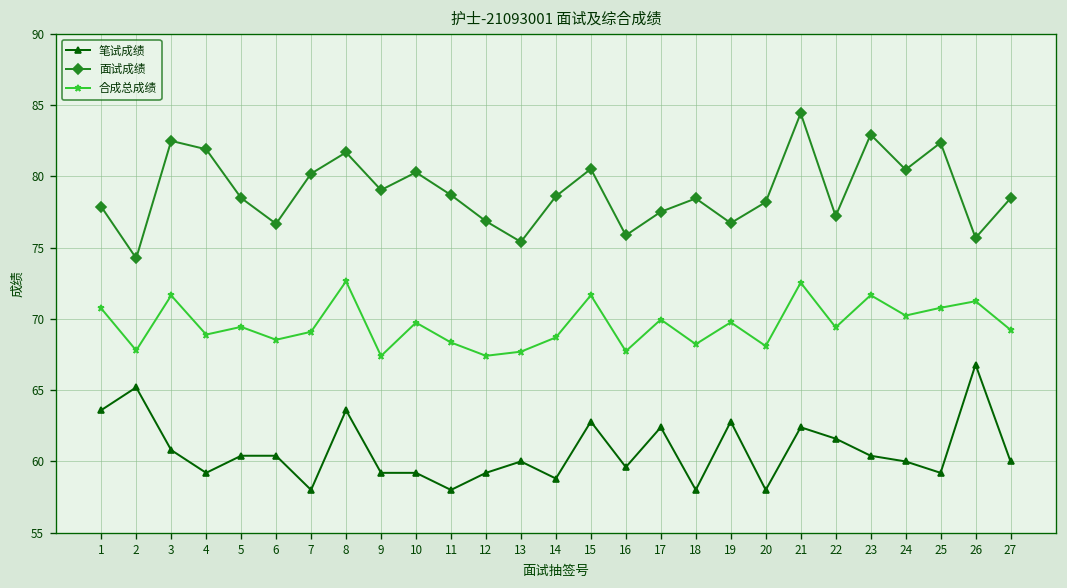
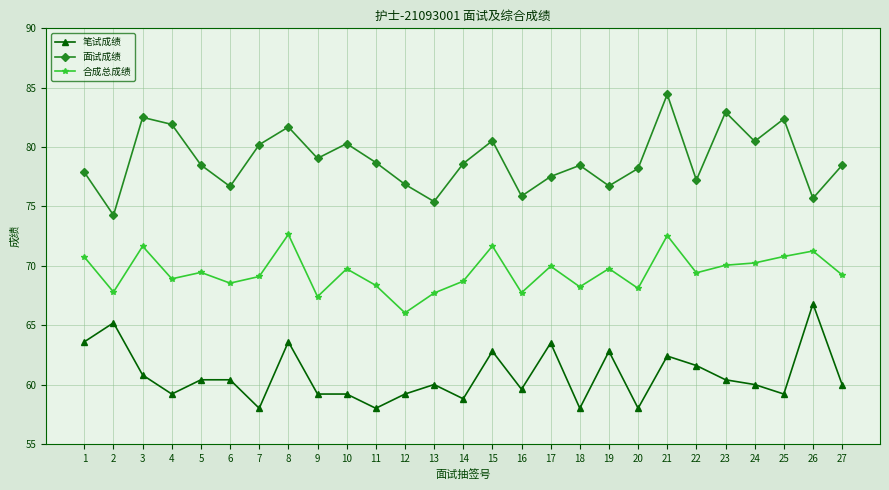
  {
    "笔试成绩": {
      "1": 63.6,
      "2": 65.2,
      "3": 60.8,
      "4": 59.2,
      "5": 60.4,
      "6": 60.4,
      "7": 58.0,
      "8": 63.6,
      "9": 59.2,
      "10": 59.2,
      "11": 58.0,
      "12": 59.2,
      "13": 60.0,
      "14": 58.8,
      "15": 62.8,
      "16": 59.6,
-     "17": 62.4,
+     "17": 63.5,
      "18": 58.0,
      "19": 62.8,
      "20": 58.0,
      "21": 62.4,
      "22": 61.6,
      "23": 60.4,
      "24": 60.0,
      "25": 59.2,
      "26": 66.8,
      "27": 60.0
    },
    "面试成绩": {
      "1": 77.9,
      "2": 74.3,
      "3": 82.5,
      "4": 81.9,
      "5": 78.5,
      "6": 76.7,
      "7": 80.2,
      "8": 81.7,
      "9": 79.1,
      "10": 80.3,
      "11": 78.7,
      "12": 76.9,
      "13": 75.4,
      "14": 78.6,
      "15": 80.5,
      "16": 75.9,
      "17": 77.5,
      "18": 78.5,
      "19": 76.7,
      "20": 78.2,
      "21": 84.4,
      "22": 77.2,
      "23": 82.9,
      "24": 80.5,
      "25": 82.4,
      "26": 75.7,
      "27": 78.5
    },
    "合成总成绩": {
      "1": 70.7,
      "2": 67.8,
      "3": 71.7,
      "4": 68.9,
      "5": 69.4,
      "6": 68.5,
      "7": 69.1,
      "8": 72.6,
      "9": 67.4,
      "10": 69.7,
      "11": 68.4,
-     "12": 67.4,
+     "12": 66.0,
      "13": 67.7,
      "14": 68.7,
      "15": 71.7,
      "16": 67.7,
      "17": 70.0,
      "18": 68.2,
      "19": 69.8,
      "20": 68.1,
      "21": 72.6,
      "22": 69.4,
-     "23": 71.7,
+     "23": 70.1,
      "24": 70.2,
      "25": 70.8,
      "26": 71.2,
      "27": 69.2
    }
  }
